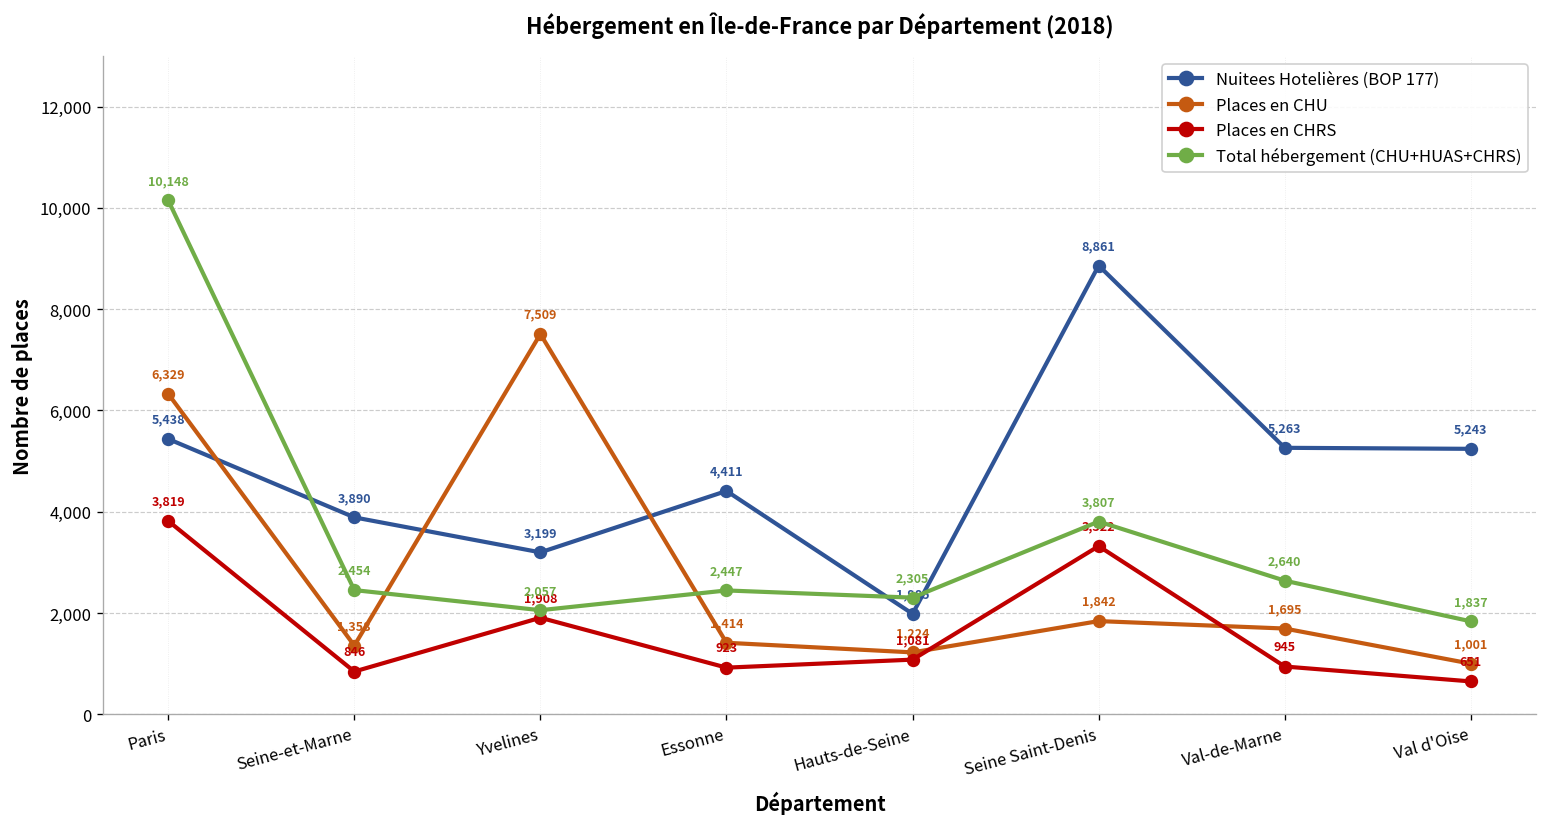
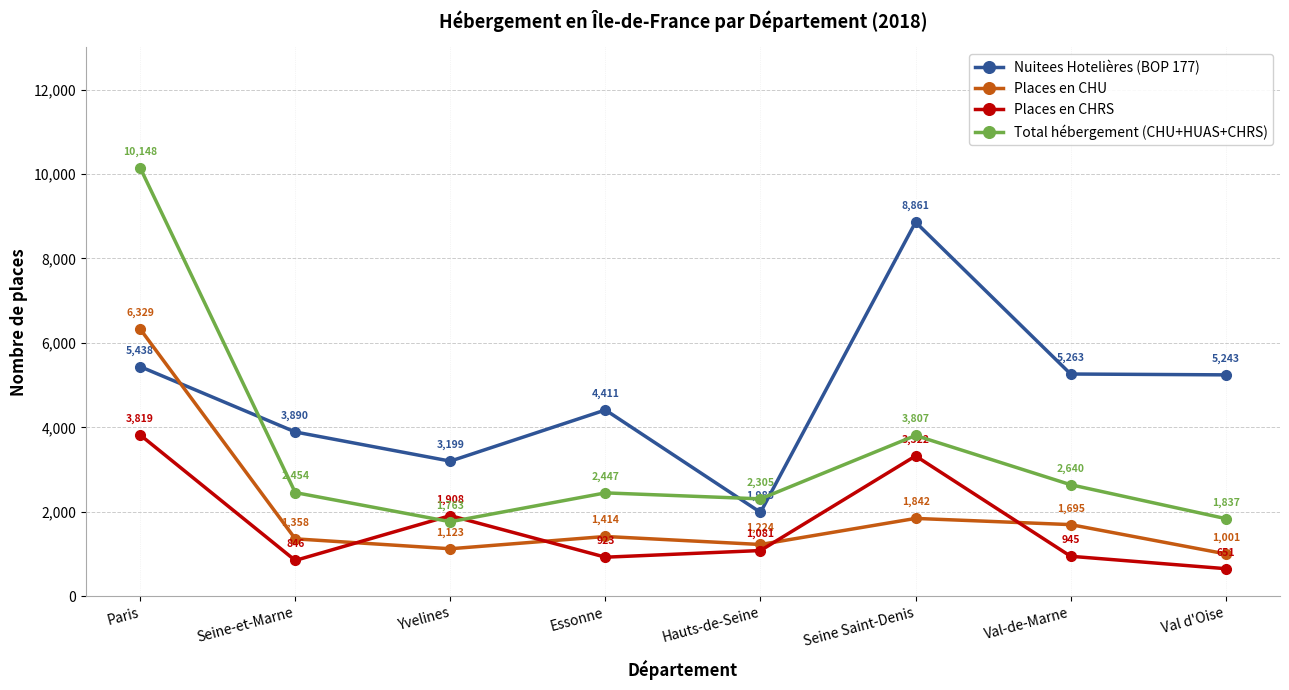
  {
    "Nuitees Hotelières (BOP 177)": {
      "Paris": "5,438",
      "Seine-et-Marne": "3,890",
      "Yvelines": "3,199",
      "Essonne": "4,411",
      "Seine Saint-Denis": "8,861",
      "Val-de-Marne": "5,263",
      "Val d'Oise": "5,243"
    },
    "Places en CHU": {
      "Paris": "6,329",
      "Seine-et-Marne": "1,358",
-     "Yvelines": "7,509",
+     "Yvelines": "1,123",
      "Essonne": "1,414",
      "Seine Saint-Denis": "1,842",
      "Val-de-Marne": "1,695",
      "Val d'Oise": "1,001"
    },
    "Places en CHRS": {
      "Paris": "3,819",
      "Val-de-Marne": "945"
    },
    "Total hébergement (CHU+HUAS+CHRS)": {
      "Paris": "10,148",
      "Seine-et-Marne": "2,454",
-     "Yvelines": "2,057",
+     "Yvelines": "1,763",
      "Essonne": "2,447",
      "Hauts-de-Seine": "2,305",
      "Seine Saint-Denis": "3,807",
      "Val-de-Marne": "2,640",
      "Val d'Oise": "1,837"
    }
  }
